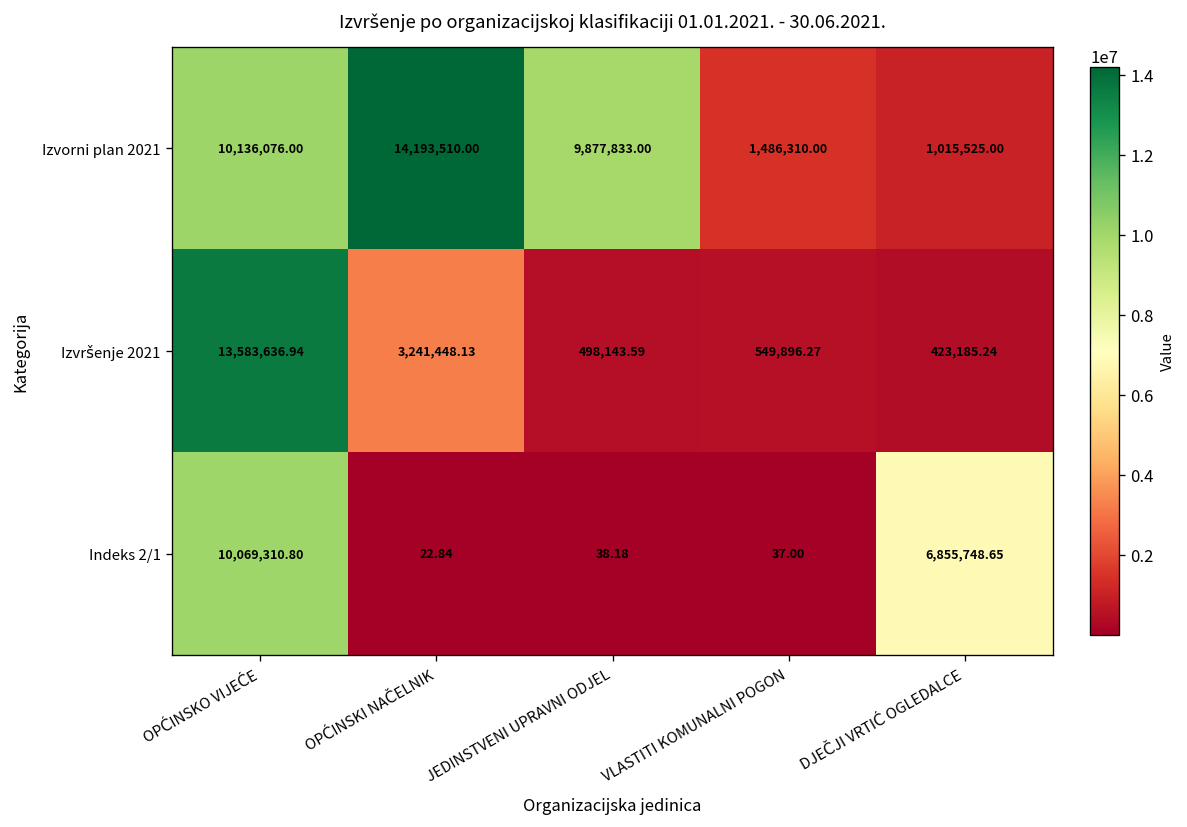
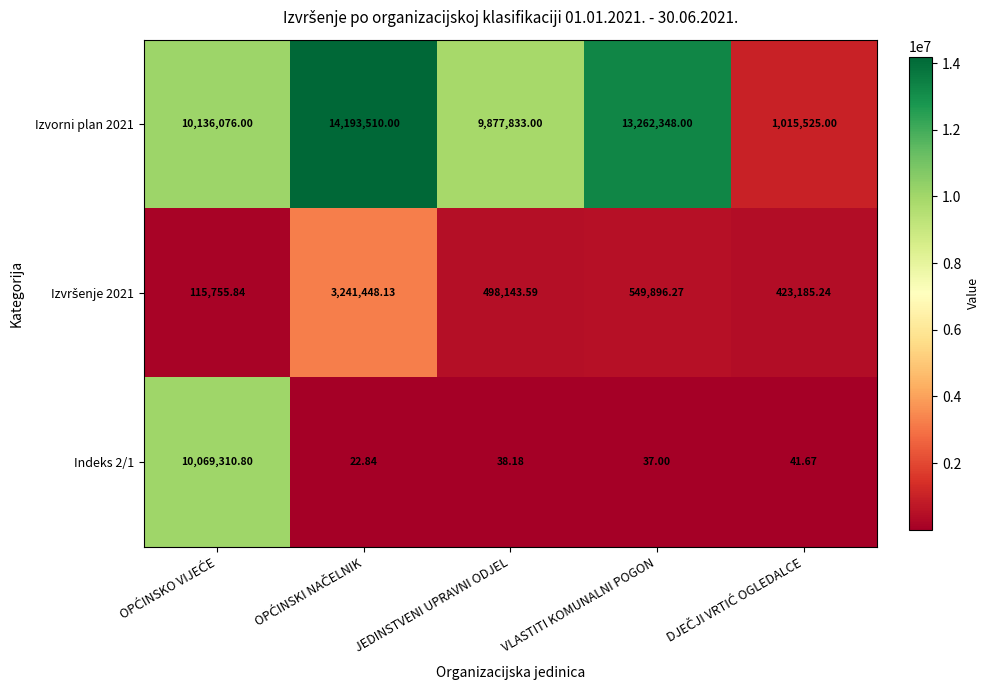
  {
    "Izvorni plan 2021": {
      "OPĆINSKO VIJEĆE": "10,136,076.00",
      "OPĆINSKI NAČELNIK": "14,193,510.00",
      "JEDINSTVENI UPRAVNI ODJEL": "9,877,833.00",
-     "VLASTITI KOMUNALNI POGON": "1,486,310.00",
+     "VLASTITI KOMUNALNI POGON": "13,262,348.00",
      "DJEČJI VRTIĆ OGLEDALCE": "1,015,525.00"
    },
    "Izvršenje 2021": {
-     "OPĆINSKO VIJEĆE": "13,583,636.94",
+     "OPĆINSKO VIJEĆE": "115,755.84",
      "OPĆINSKI NAČELNIK": "3,241,448.13",
      "JEDINSTVENI UPRAVNI ODJEL": "498,143.59",
      "VLASTITI KOMUNALNI POGON": "549,896.27",
      "DJEČJI VRTIĆ OGLEDALCE": "423,185.24"
    },
    "Indeks 2/1": {
      "OPĆINSKO VIJEĆE": "10,069,310.80",
      "OPĆINSKI NAČELNIK": "22.84",
      "JEDINSTVENI UPRAVNI ODJEL": "38.18",
      "VLASTITI KOMUNALNI POGON": "37.00",
-     "DJEČJI VRTIĆ OGLEDALCE": "6,855,748.65"
+     "DJEČJI VRTIĆ OGLEDALCE": "41.67"
    }
  }
